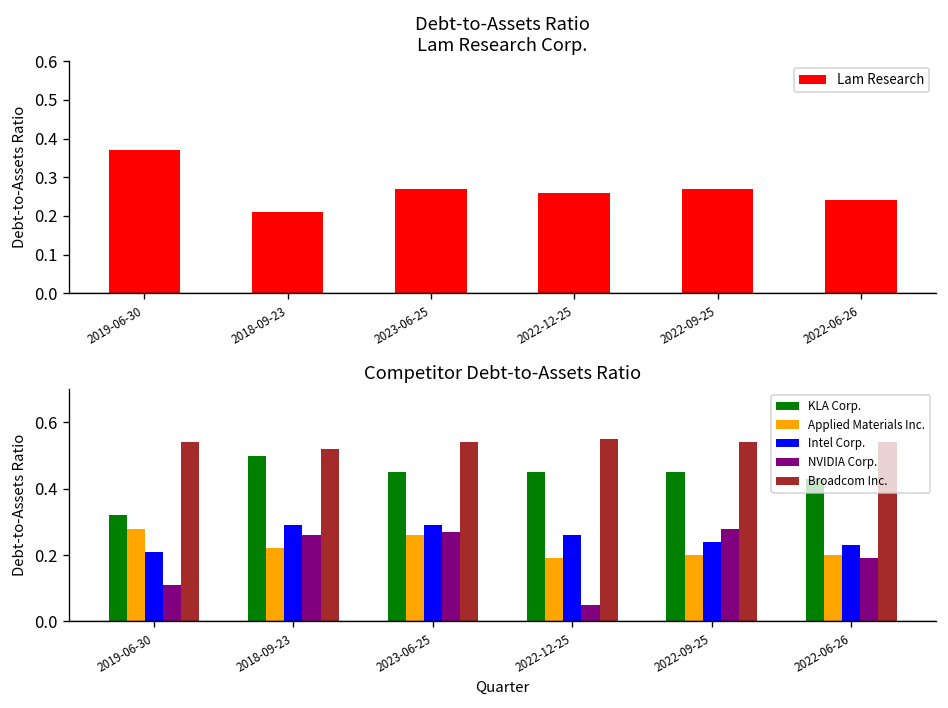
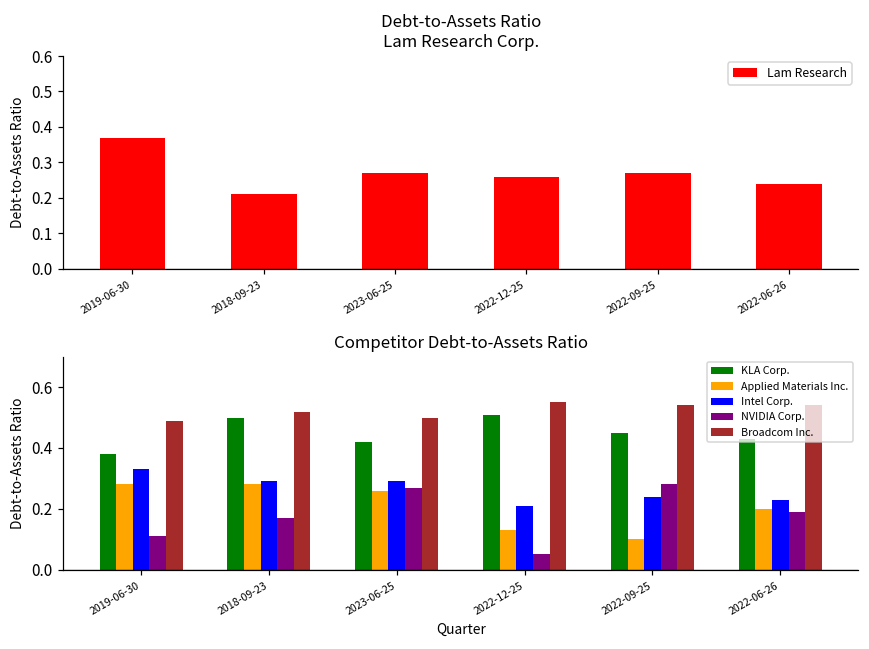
  {
    "Debt-to-Assets Ratio Lam Research Corp.": {
      "2019-06-30": 0.37,
      "2018-09-23": 0.21,
      "2023-06-25": 0.27,
      "2022-12-25": 0.26,
      "2022-09-25": 0.27,
      "2022-06-26": 0.24
    },
    "Competitor Debt-to-Assets Ratio": {
      "KLA Corp.": {
-       "2019-06-30": 0.32,
+       "2019-06-30": 0.38,
        "2018-09-23": 0.50,
-       "2023-06-25": 0.45,
-       "2022-12-25": 0.45,
+       "2023-06-25": 0.42,
+       "2022-12-25": 0.51,
        "2022-09-25": 0.45
      },
      "Applied Materials Inc.": {
        "2019-06-30": 0.28,
-       "2018-09-23": 0.22,
+       "2018-09-23": 0.28,
        "2023-06-25": 0.26,
-       "2022-12-25": 0.19,
-       "2022-09-25": 0.2,
+       "2022-12-25": 0.13,
+       "2022-09-25": 0.1,
        "2022-06-26": 0.20
      },
      "Intel Corp.": {
-       "2019-06-30": 0.21,
+       "2019-06-30": 0.33,
        "2018-09-23": 0.29,
        "2023-06-25": 0.29,
-       "2022-12-25": 0.26,
+       "2022-12-25": 0.21,
        "2022-09-25": 0.24,
        "2022-06-26": 0.23
      },
      "NVIDIA Corp.": {
        "2019-06-30": 0.11,
-       "2018-09-23": 0.26,
+       "2018-09-23": 0.17,
        "2023-06-25": 0.27,
        "2022-12-25": 0.05,
        "2022-09-25": 0.28,
        "2022-06-26": 0.19
      },
      "Broadcom Inc.": {
-       "2019-06-30": 0.54,
+       "2019-06-30": 0.49,
        "2018-09-23": 0.52,
-       "2023-06-25": 0.54,
+       "2023-06-25": 0.50,
        "2022-12-25": 0.55,
        "2022-09-25": 0.54
      }
    }
  }
